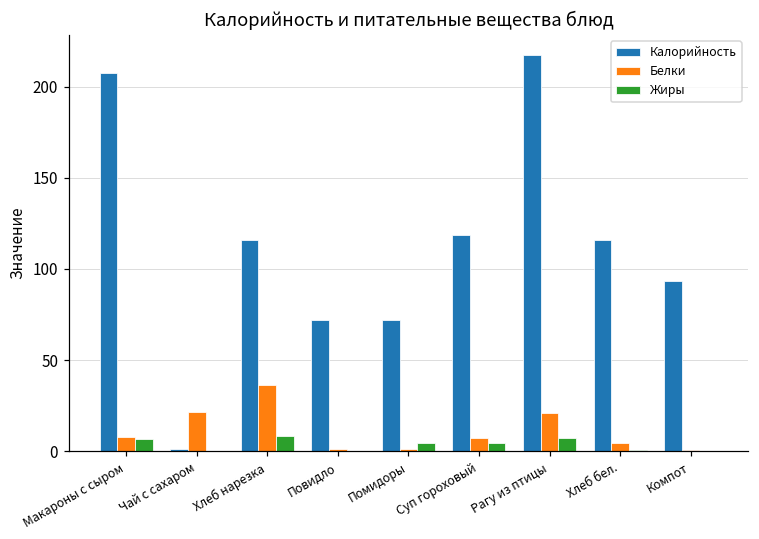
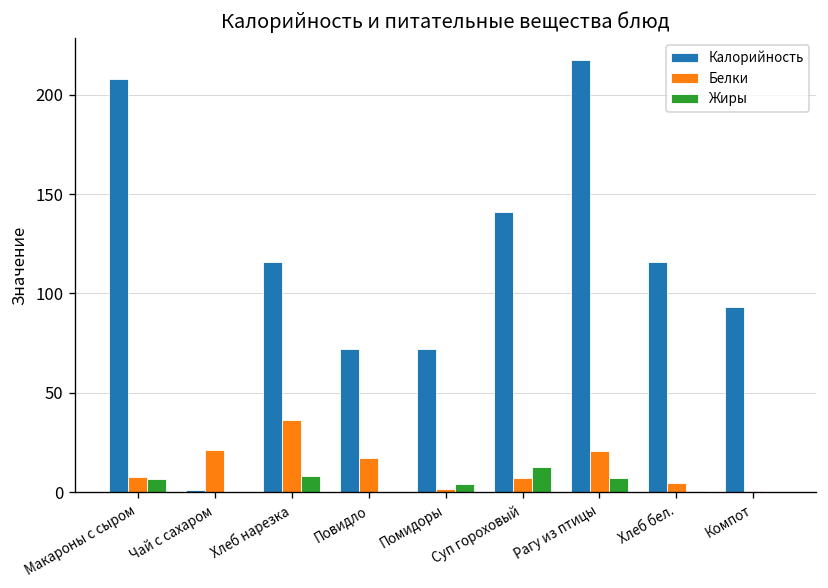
  {
    "Калорийность": {
      "Макароны с сыром": 208,
      "Хлеб нарезка": 116,
      "Повидло": 72,
      "Помидоры": 72,
-     "Суп гороховый": 119,
+     "Суп гороховый": 141,
      "Рагу из птицы": 217,
      "Хлеб бел.": 116,
      "Компот": 93
    },
    "Белки": {
      "Макароны с сыром": 8,
      "Чай с сахаром": 21,
      "Хлеб нарезка": 36,
-     "Повидло": 1,
+     "Повидло": 17,
      "Суп гороховый": 7,
      "Рагу из птицы": 21,
      "Хлеб бел.": 5
    },
    "Жиры": {
      "Макароны с сыром": 7,
      "Чай с сахаром": 0,
      "Хлеб нарезка": 8,
      "Повидло": 0,
      "Помидоры": 4,
-     "Суп гороховый": 4,
+     "Суп гороховый": 13,
      "Рагу из птицы": 7,
      "Компот": 0
    }
  }
